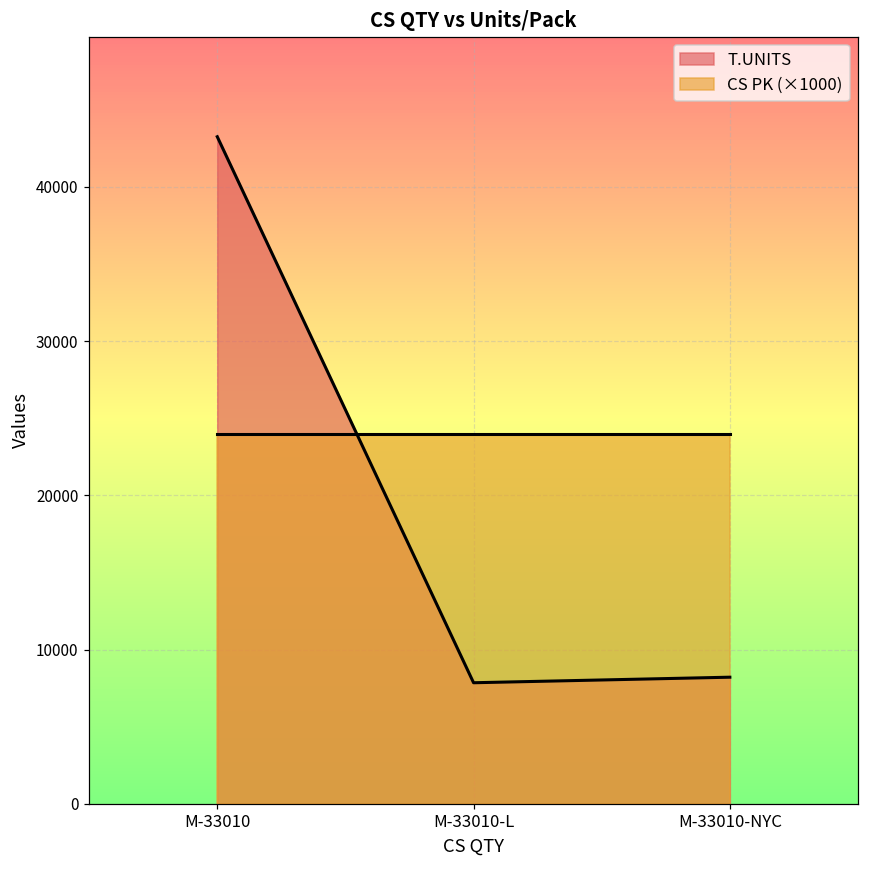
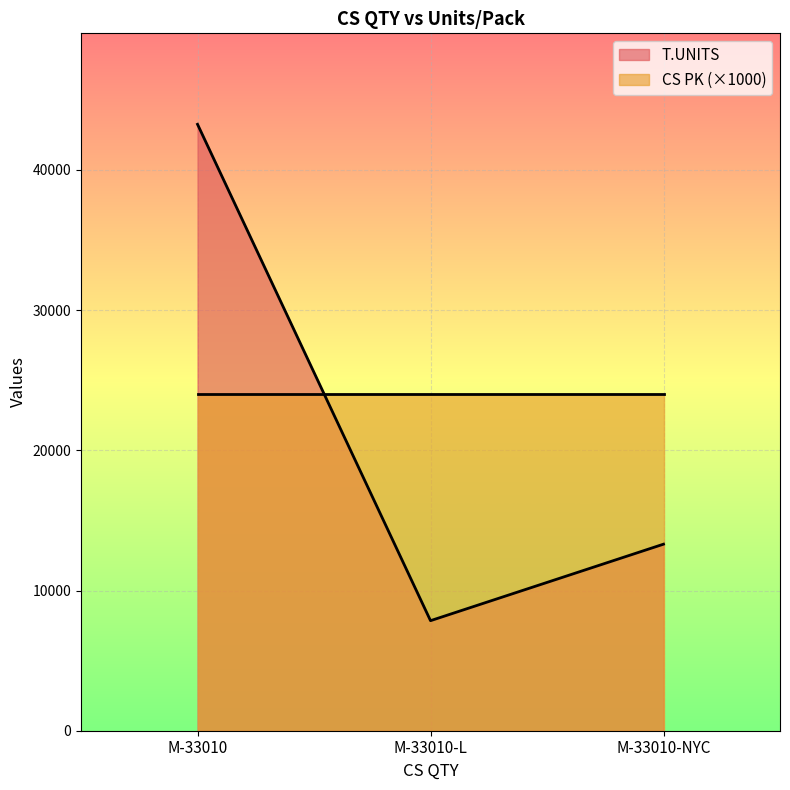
  {
    "T.UNITS": {
      "M-33010": 43200,
      "M-33010-L": 7800,
-     "M-33010-NYC": 8200
+     "M-33010-NYC": 13300
    },
    "CS PK (×1000)": {
      "M-33010": 24000,
      "M-33010-L": 24000,
      "M-33010-NYC": 24000
    }
  }
